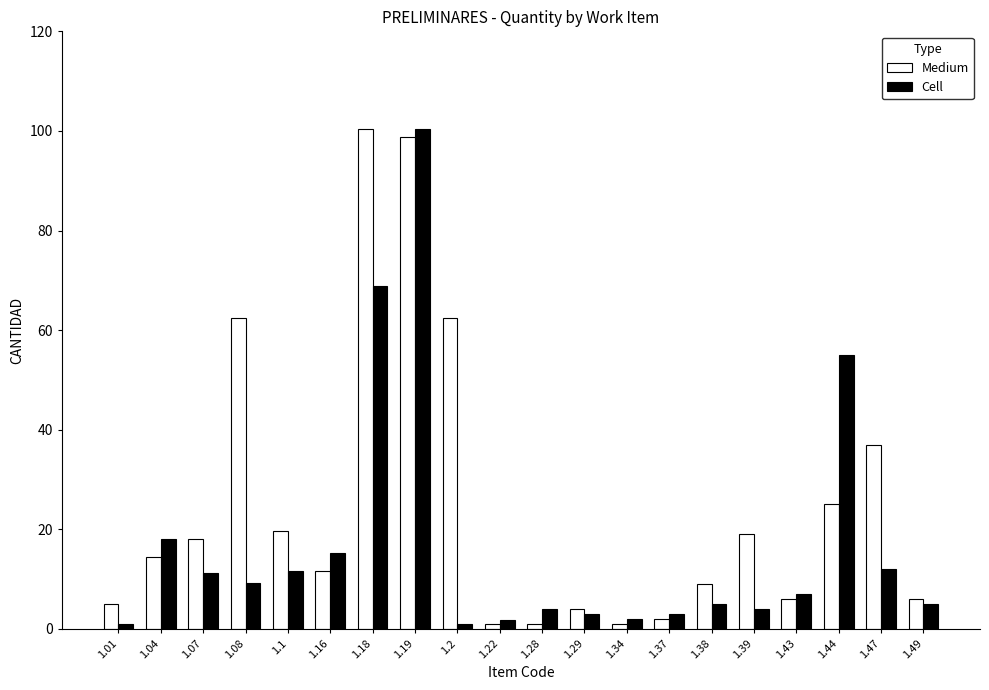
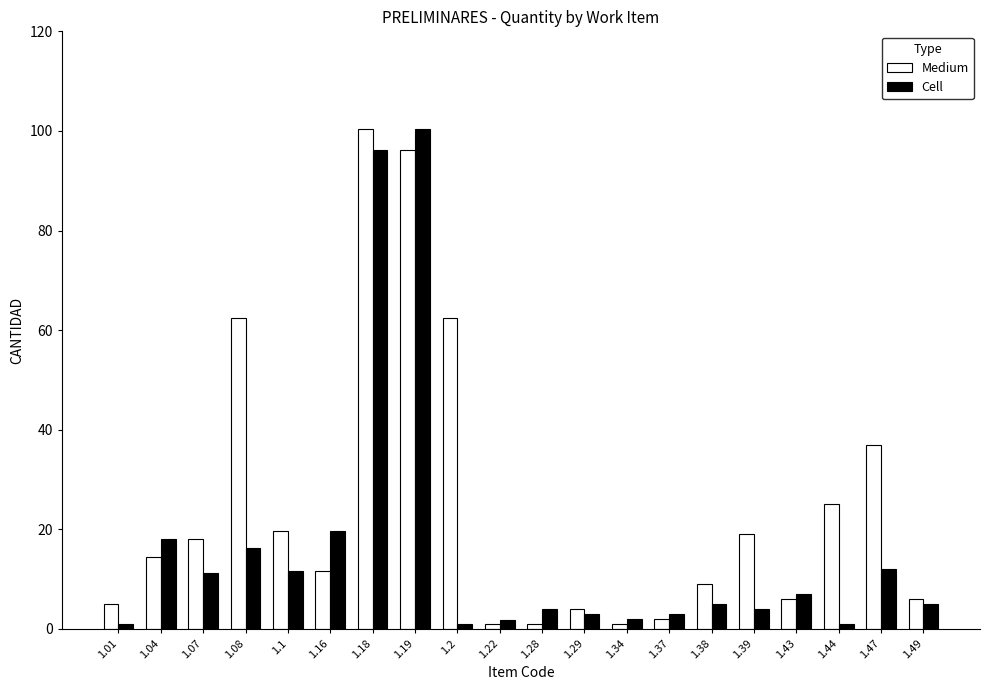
  {
    "Medium": {
      "1.01": 5,
      "1.04": 14,
      "1.07": 18,
      "1.08": 62,
      "1.1": 20,
      "1.16": 12,
      "1.18": 100,
-     "1.19": 99,
+     "1.19": 96,
      "1.2": 63,
      "1.22": 1,
      "1.28": 1,
      "1.29": 4,
      "1.34": 1,
      "1.37": 2,
      "1.38": 9,
      "1.39": 19,
      "1.43": 6,
      "1.44": 25,
      "1.47": 37,
      "1.49": 6
    },
    "Cell": {
      "1.01": 1,
      "1.04": 18,
      "1.07": 11,
-     "1.08": 9,
+     "1.08": 16,
      "1.1": 12,
-     "1.16": 15,
-     "1.18": 69,
+     "1.16": 20,
+     "1.18": 96,
      "1.19": 100,
      "1.2": 1,
      "1.22": 2,
      "1.28": 4,
      "1.29": 3,
      "1.34": 2,
      "1.37": 3,
      "1.38": 5,
      "1.39": 4,
      "1.43": 7,
-     "1.44": 55,
+     "1.44": 1,
      "1.47": 12,
      "1.49": 5
    }
  }
